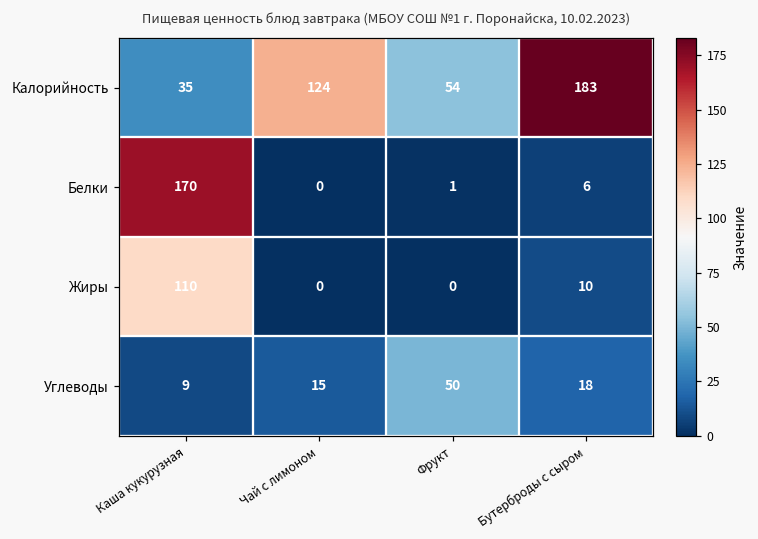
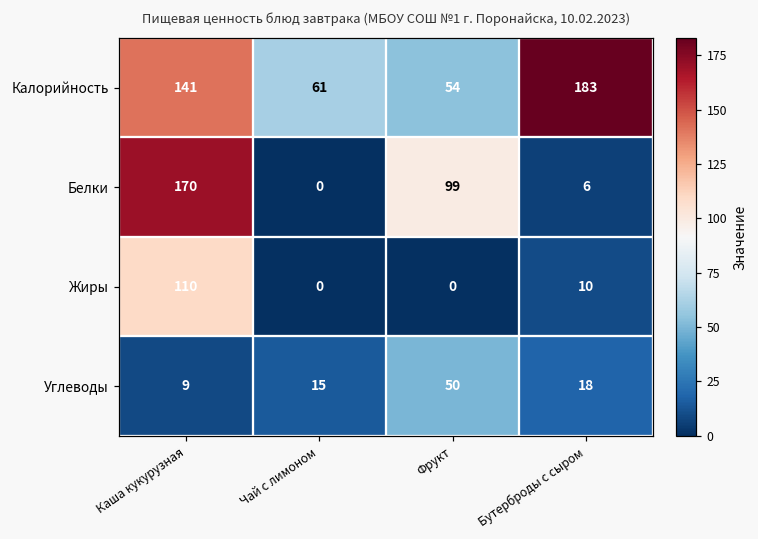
  {
    "Калорийность": {
-     "Каша кукурузная": 35,
-     "Чай с лимоном": 124,
+     "Каша кукурузная": 141,
+     "Чай с лимоном": 61,
      "Фрукт": 54,
      "Бутерброды с сыром": 183
    },
    "Белки": {
      "Каша кукурузная": 170,
      "Чай с лимоном": 0,
-     "Фрукт": 1,
+     "Фрукт": 99,
      "Бутерброды с сыром": 6
    },
    "Жиры": {
      "Каша кукурузная": 110,
      "Чай с лимоном": 0,
      "Фрукт": 0,
      "Бутерброды с сыром": 10
    },
    "Углеводы": {
      "Каша кукурузная": 9,
      "Чай с лимоном": 15,
      "Фрукт": 50,
      "Бутерброды с сыром": 18
    }
  }
